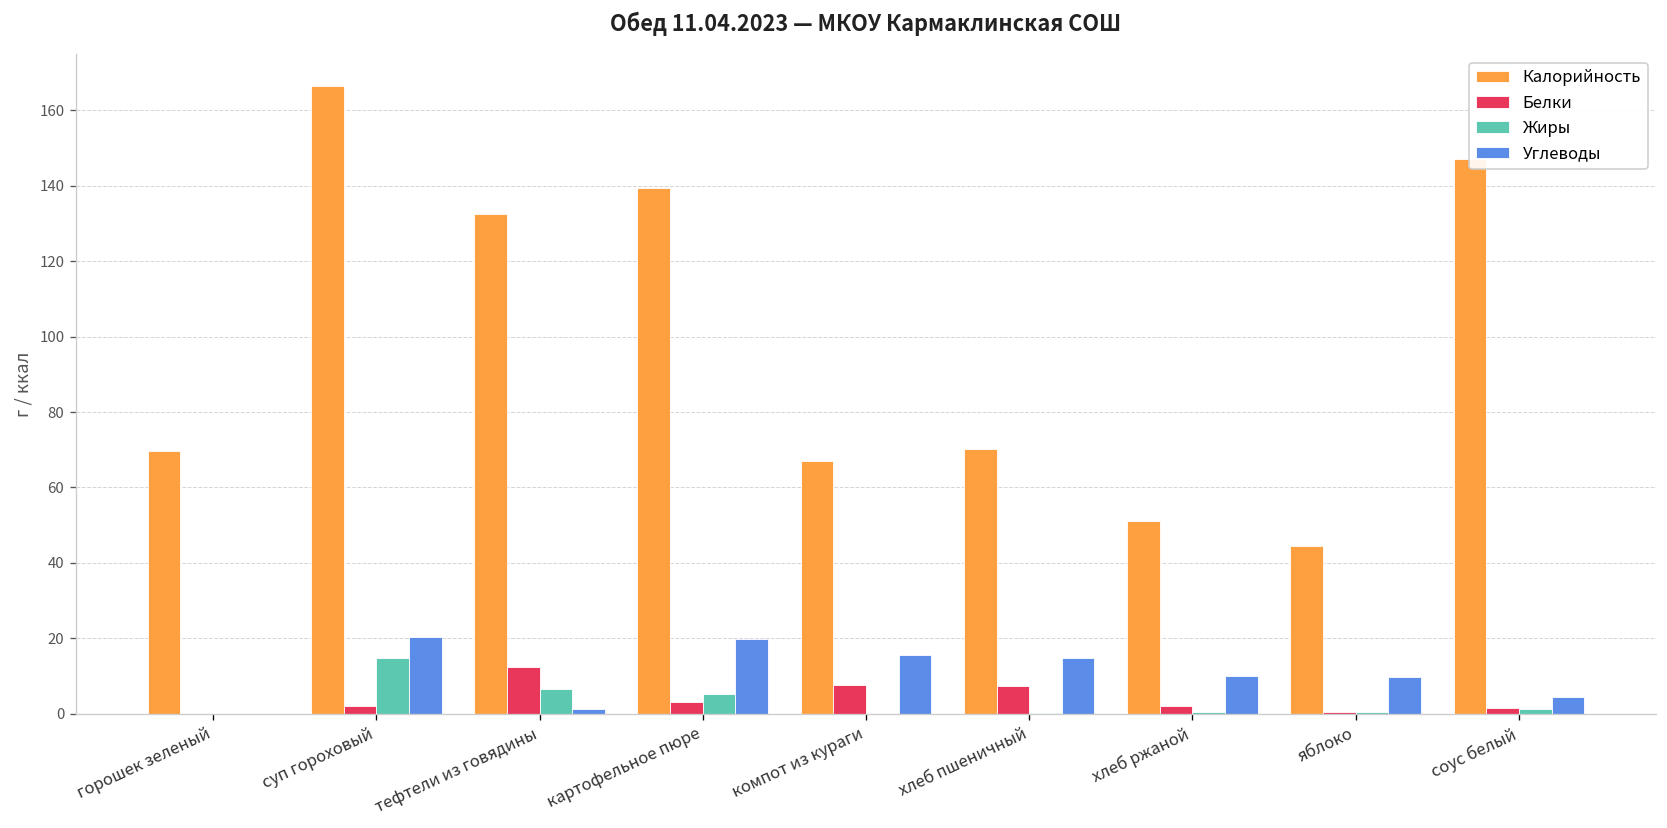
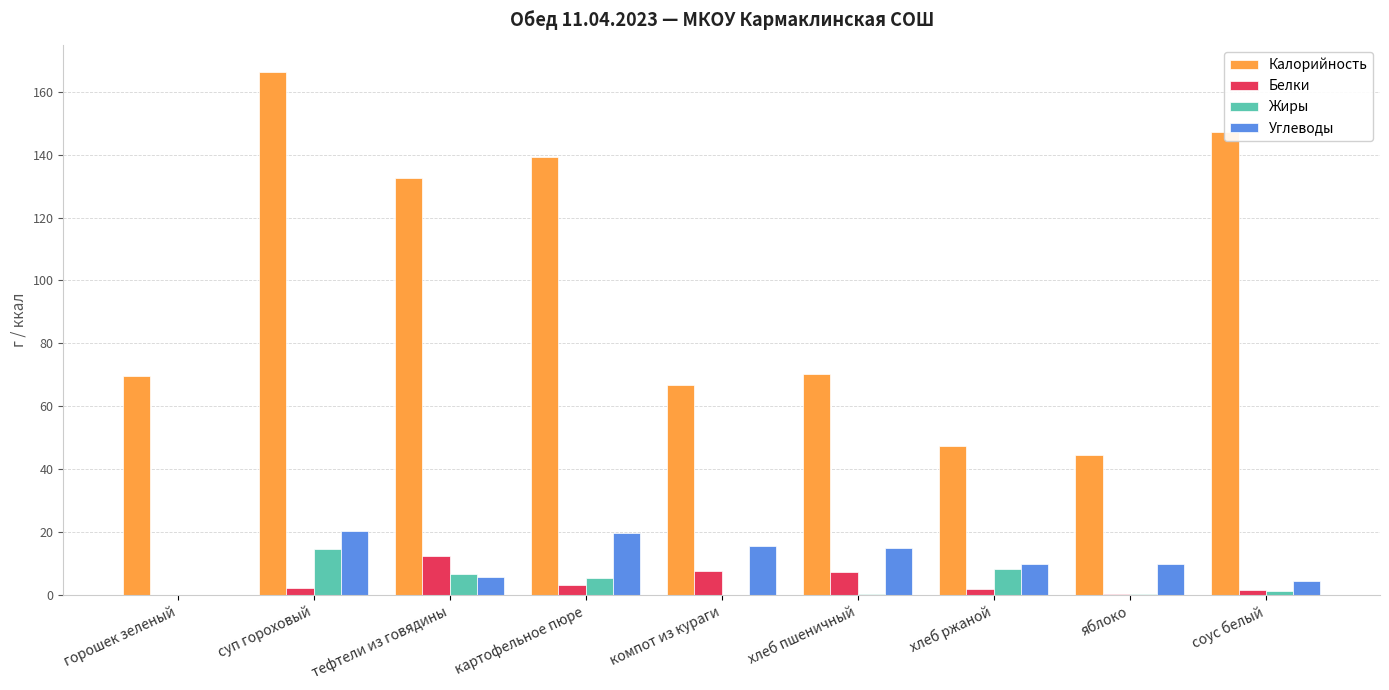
  {
    "Калорийность": {
      "горошек зеленый": 70,
      "суп гороховый": 166,
      "тефтели из говядины": 133,
      "картофельное пюре": 139,
      "компот из кураги": 67,
      "хлеб пшеничный": 70,
-     "хлеб ржаной": 51,
+     "хлеб ржаной": 48,
      "яблоко": 44
    },
    "Белки": {
      "суп гороховый": 2,
      "тефтели из говядины": 13,
      "картофельное пюре": 3,
      "компот из кураги": 8,
      "хлеб пшеничный": 7,
      "хлеб ржаной": 2,
      "соус белый": 2
    },
    "Жиры": {
      "суп гороховый": 15,
      "тефтели из говядины": 7,
      "картофельное пюре": 5,
-     "хлеб ржаной": 0,
+     "хлеб ржаной": 8,
      "соус белый": 1
    },
    "Углеводы": {
      "суп гороховый": 20,
-     "тефтели из говядины": 1,
+     "тефтели из говядины": 6,
      "картофельное пюре": 20,
      "компот из кураги": 16,
      "хлеб пшеничный": 15,
      "хлеб ржаной": 10,
      "яблоко": 10,
      "соус белый": 5
    }
  }
